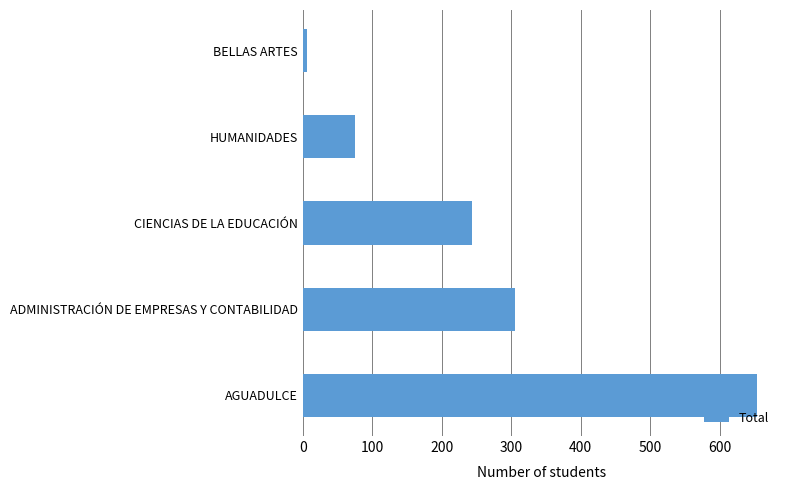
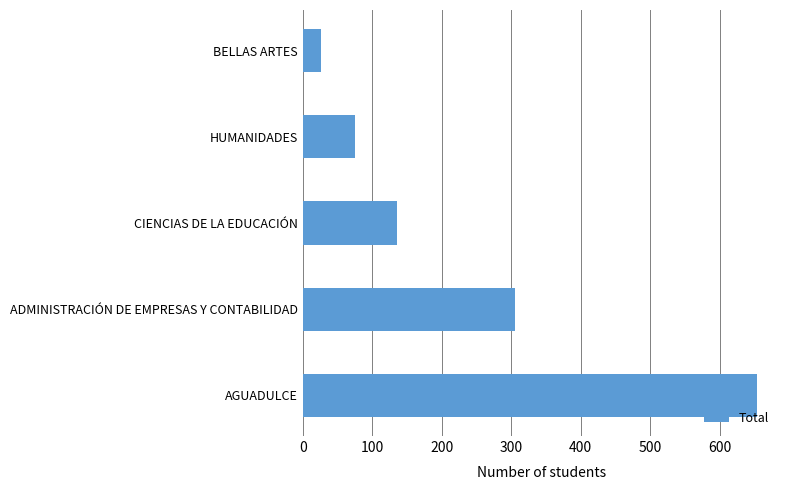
  {
-   "BELLAS ARTES": 10,
+   "BELLAS ARTES": 30,
    "HUMANIDADES": 80,
-   "CIENCIAS DE LA EDUCACIÓN": 240,
+   "CIENCIAS DE LA EDUCACIÓN": 140,
    "ADMINISTRACIÓN DE EMPRESAS Y CONTABILIDAD": 310,
    "AGUADULCE": 650
  }
